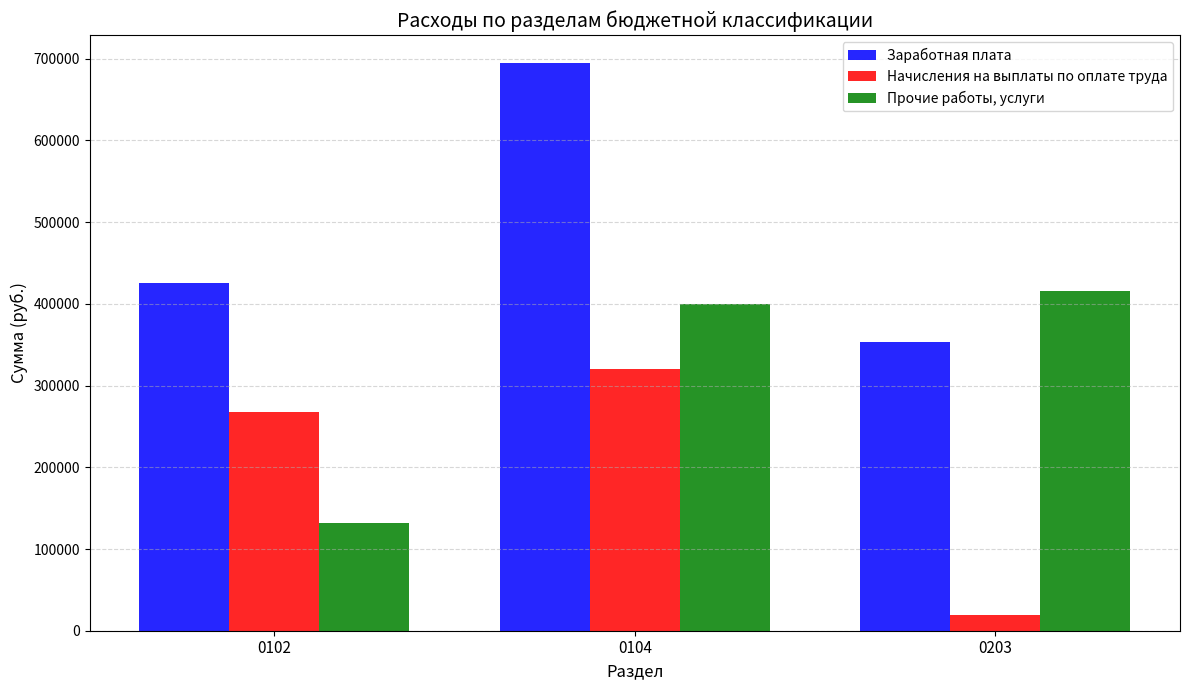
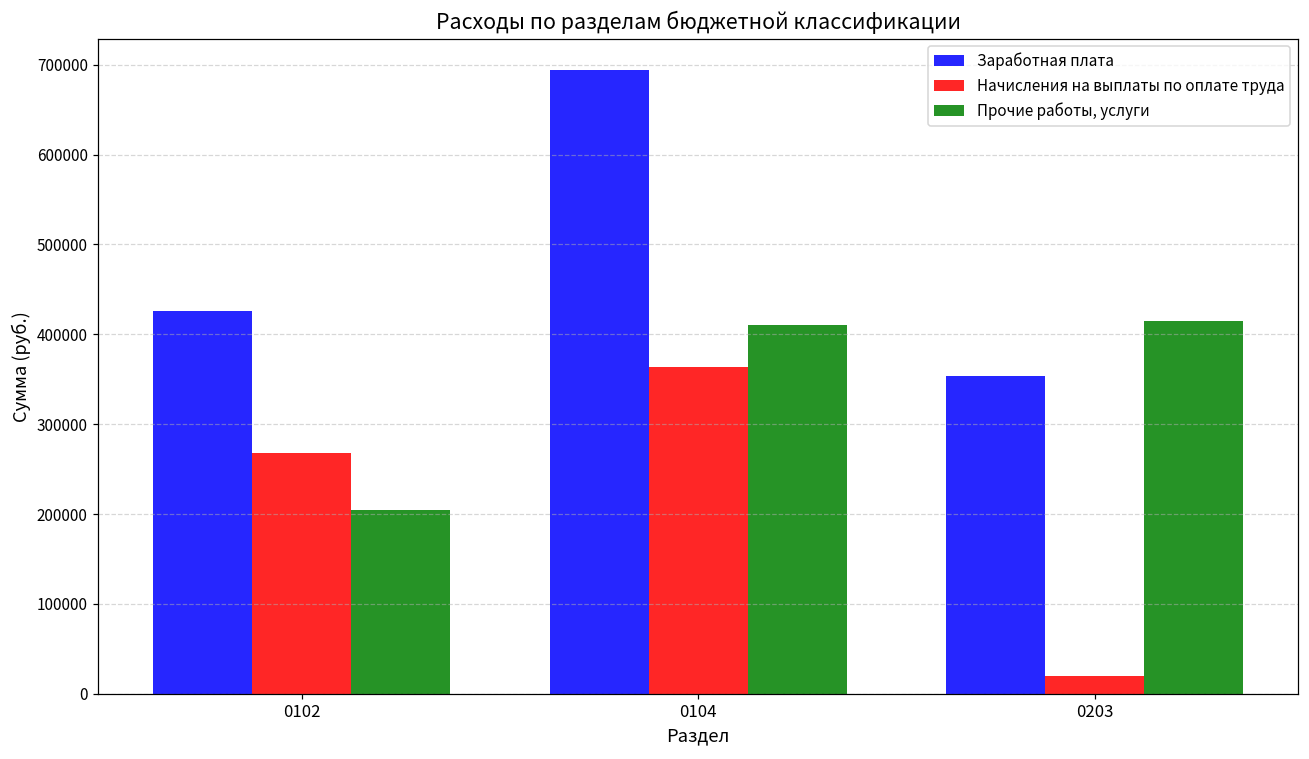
  {
    "Заработная плата": {
      "0102": 430000,
      "0104": 690000,
      "0203": 350000
    },
    "Начисления на выплаты по оплате труда": {
      "0102": 270000,
-     "0104": 320000,
+     "0104": 360000,
      "0203": 20000
    },
    "Прочие работы, услуги": {
-     "0102": 130000,
-     "0104": 400000,
+     "0102": 200000,
+     "0104": 410000,
      "0203": 420000
    }
  }
